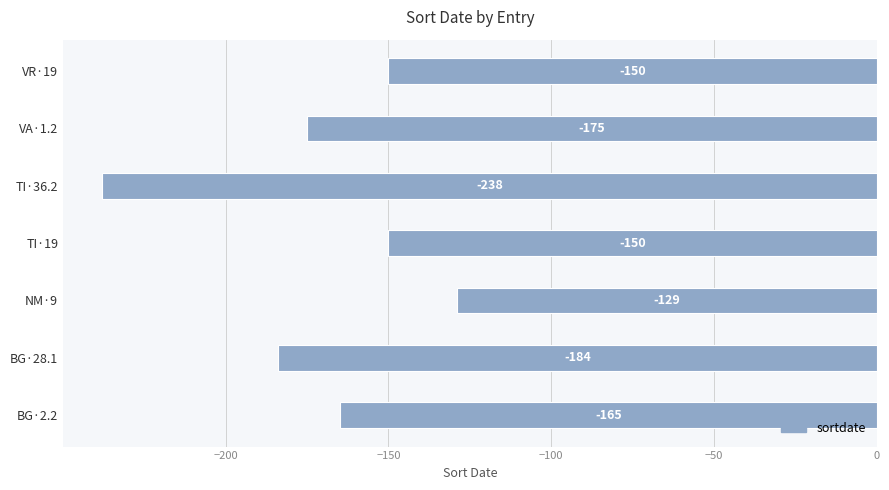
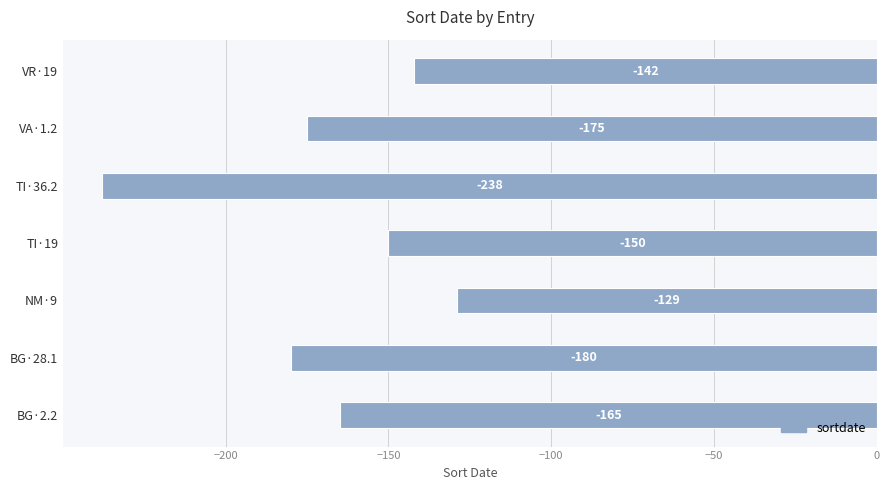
  {
-   "VR·19": -150,
+   "VR·19": -142,
    "VA·1.2": -175,
    "TI·36.2": -238,
    "TI·19": -150,
    "NM·9": -129,
-   "BG·28.1": -184,
+   "BG·28.1": -180,
    "BG·2.2": -165
  }
